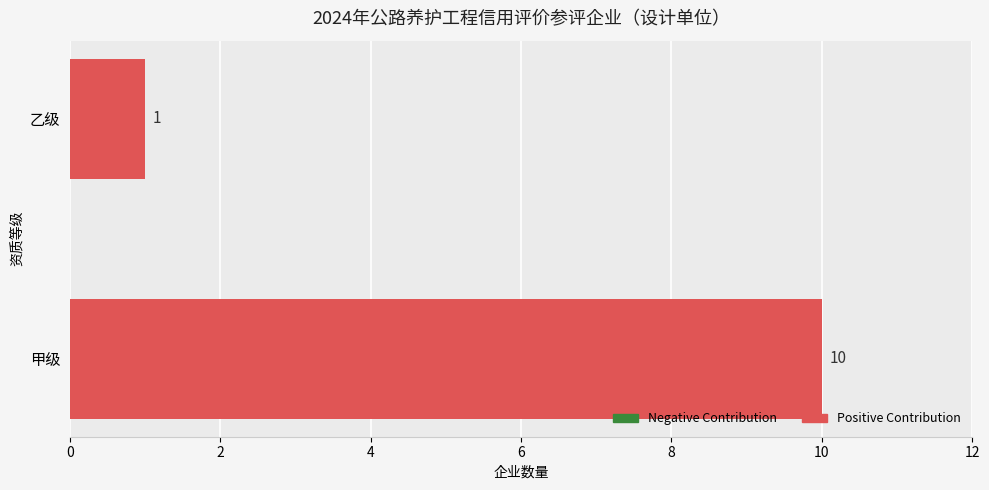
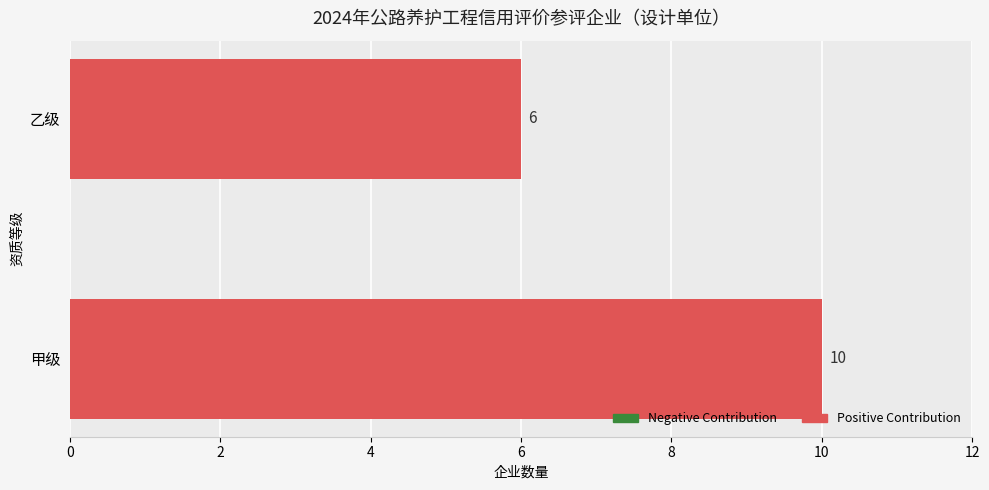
  {
-   "乙级": 1,
+   "乙级": 6,
    "甲级": 10
  }
